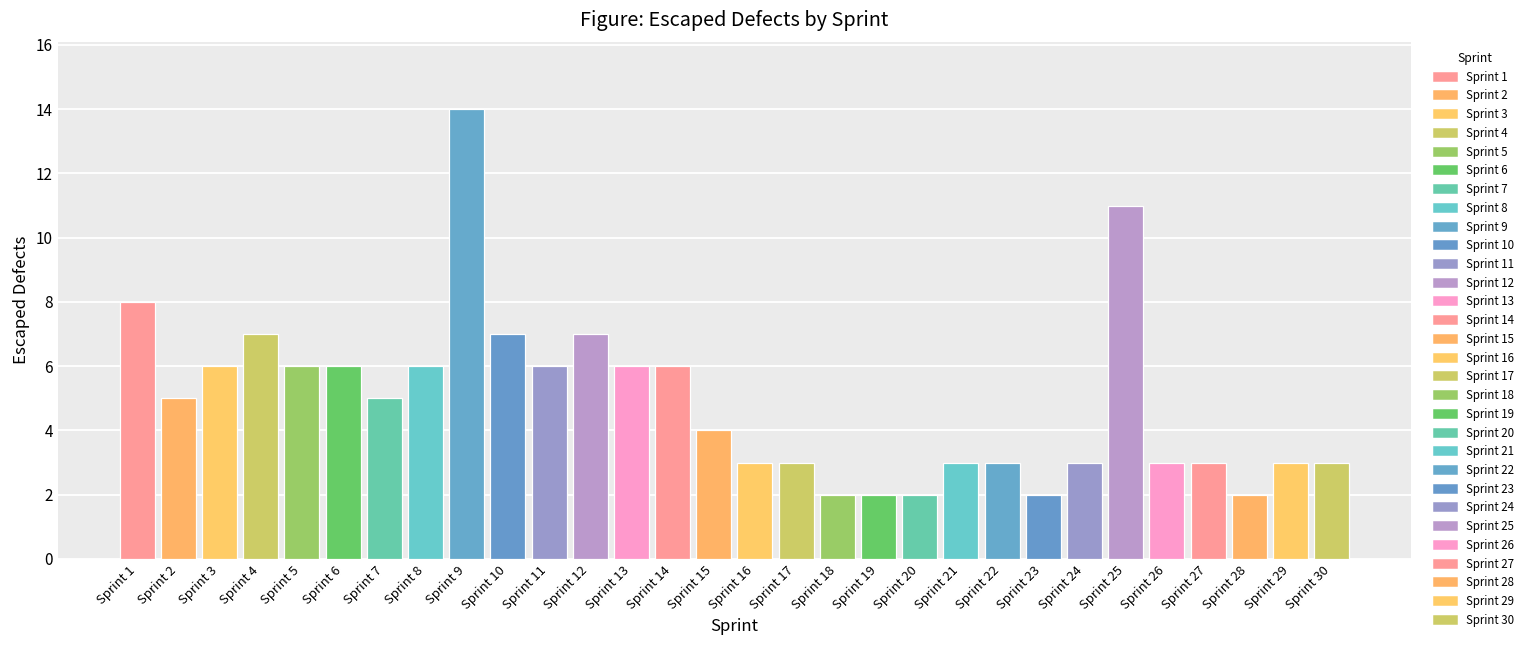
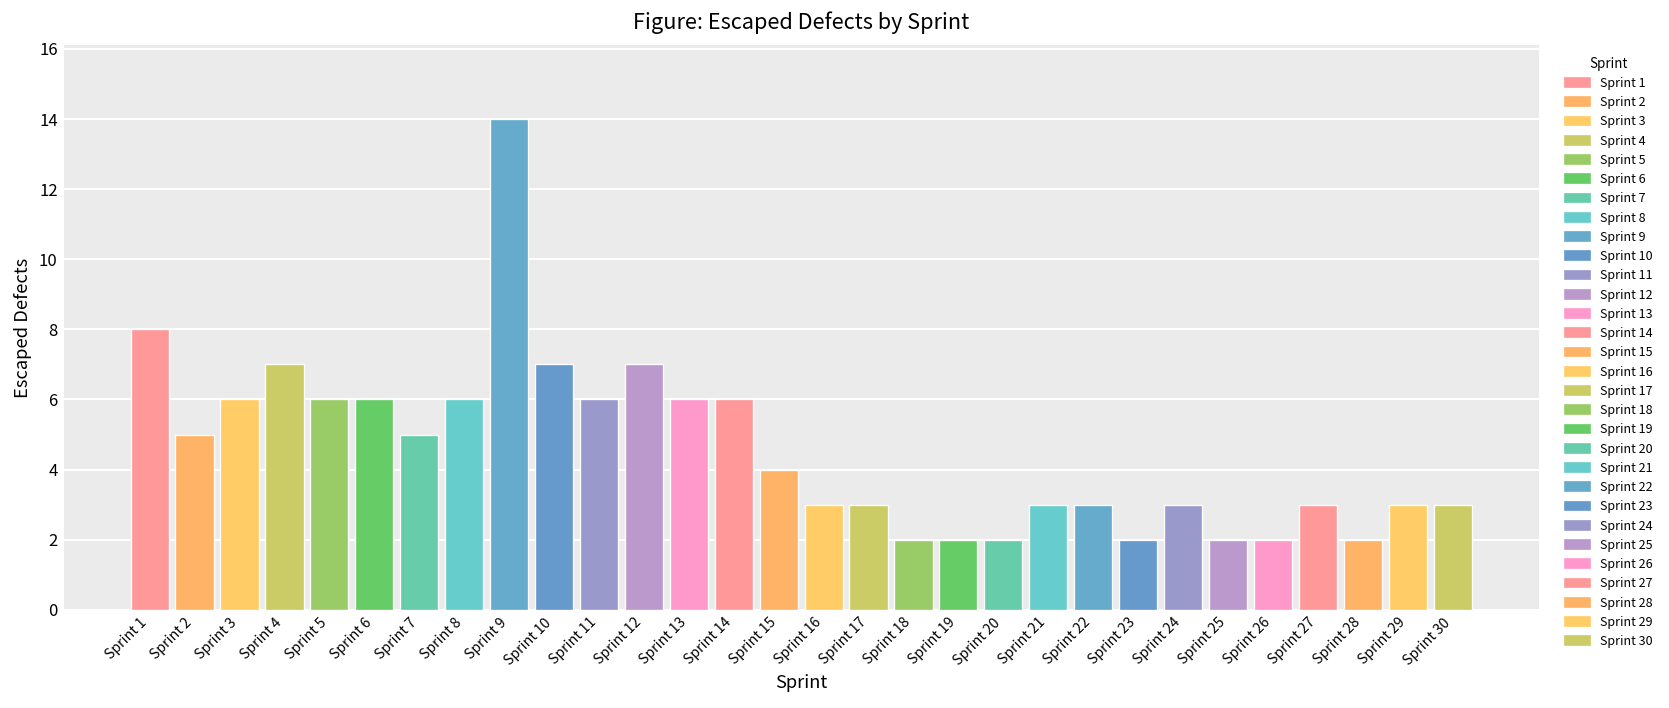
  {
    "Sprint 1": 8,
    "Sprint 2": 5,
    "Sprint 3": 6,
    "Sprint 4": 7,
    "Sprint 5": 6,
    "Sprint 6": 6,
    "Sprint 7": 5,
    "Sprint 8": 6,
    "Sprint 9": 14,
    "Sprint 10": 7,
    "Sprint 11": 6,
    "Sprint 12": 7,
    "Sprint 13": 6,
    "Sprint 14": 6,
    "Sprint 15": 4,
    "Sprint 16": 3,
    "Sprint 17": 3,
    "Sprint 18": 2,
    "Sprint 19": 2,
    "Sprint 20": 2,
    "Sprint 21": 3,
    "Sprint 22": 3,
    "Sprint 23": 2,
    "Sprint 24": 3,
-   "Sprint 25": 11,
-   "Sprint 26": 3,
+   "Sprint 25": 2,
+   "Sprint 26": 2,
    "Sprint 27": 3,
    "Sprint 28": 2,
    "Sprint 29": 3,
    "Sprint 30": 3
  }
